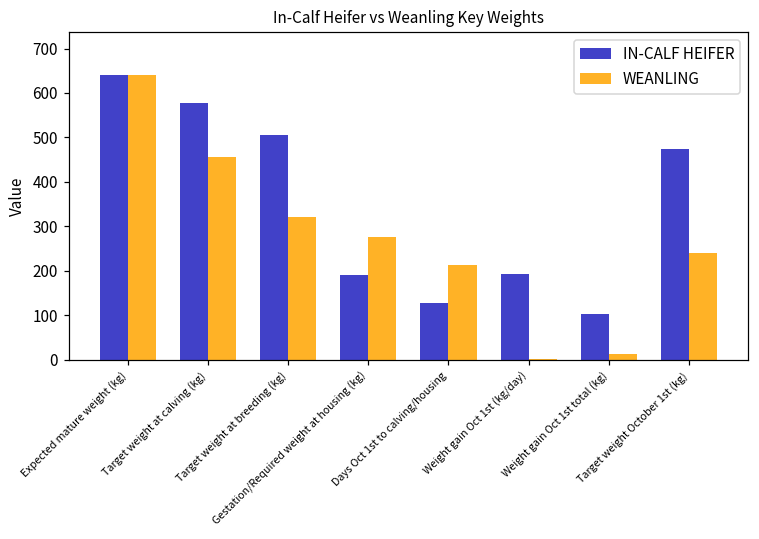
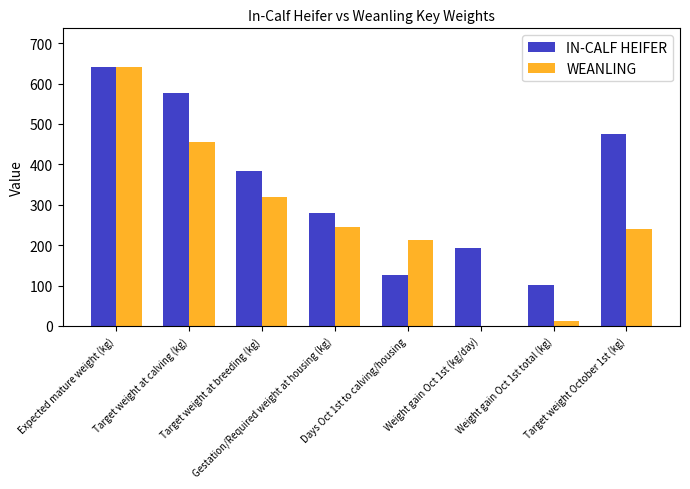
  {
    "IN-CALF HEIFER": {
      "Expected mature weight (kg)": 640,
      "Target weight at calving (kg)": 580,
-     "Target weight at breeding (kg)": 510,
-     "Gestation/Required weight at housing (kg)": 190,
+     "Target weight at breeding (kg)": 380,
+     "Gestation/Required weight at housing (kg)": 280,
      "Days Oct 1st to calving/housing": 130,
      "Weight gain Oct 1st (kg/day)": 190,
      "Weight gain Oct 1st total (kg)": 100,
      "Target weight October 1st (kg)": 470
    },
    "WEANLING": {
      "Expected mature weight (kg)": 640,
      "Target weight at calving (kg)": 460,
      "Target weight at breeding (kg)": 320,
-     "Gestation/Required weight at housing (kg)": 280,
+     "Gestation/Required weight at housing (kg)": 240,
      "Days Oct 1st to calving/housing": 210,
      "Weight gain Oct 1st total (kg)": 10,
      "Target weight October 1st (kg)": 240
    }
  }
